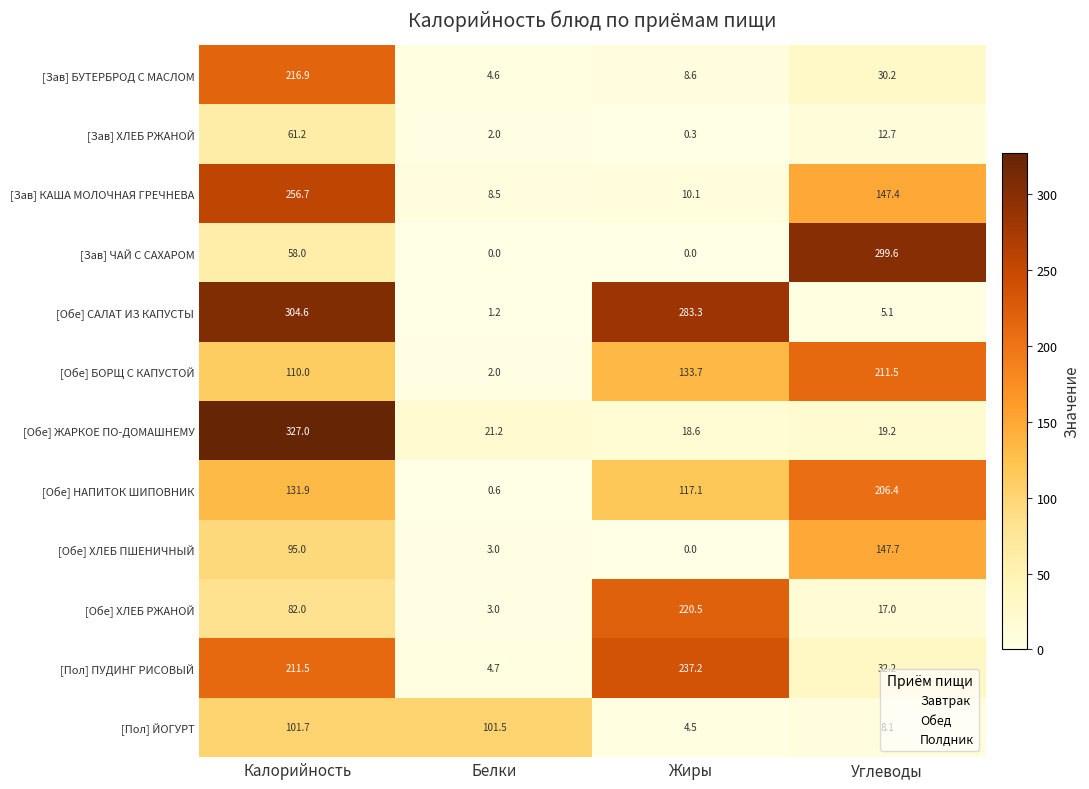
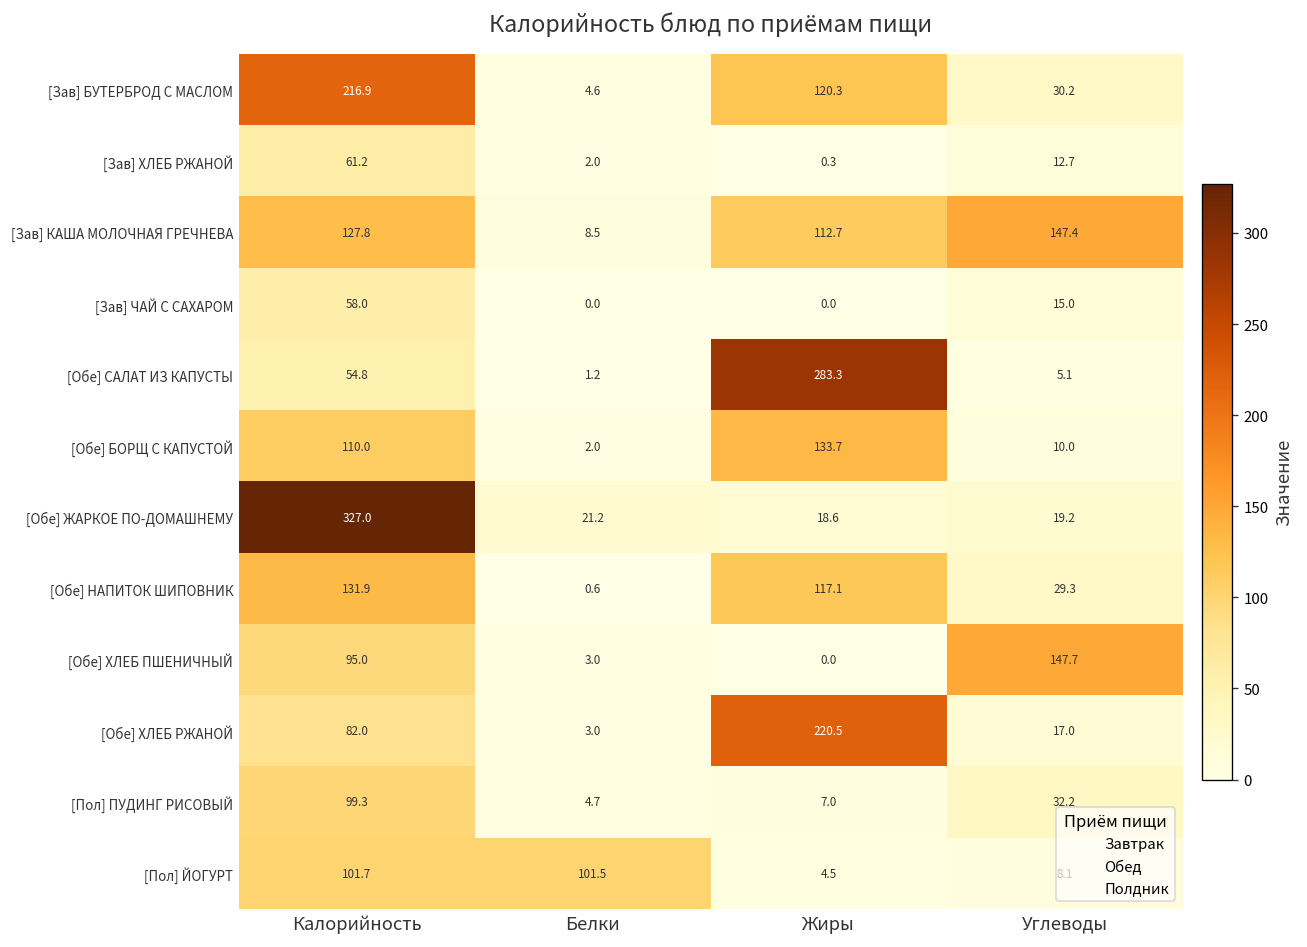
  {
    "[Зав] БУТЕРБРОД С МАСЛОМ": {
      "Калорийность": 216.9,
      "Белки": 4.6,
-     "Жиры": 8.6,
+     "Жиры": 120.3,
      "Углеводы": 30.2
    },
    "[Зав] ХЛЕБ РЖАНОЙ": {
      "Калорийность": 61.2,
      "Белки": 2.0,
      "Жиры": 0.3,
      "Углеводы": 12.7
    },
    "[Зав] КАША МОЛОЧНАЯ ГРЕЧНЕВА": {
-     "Калорийность": 256.7,
+     "Калорийность": 127.8,
      "Белки": 8.5,
-     "Жиры": 10.1,
+     "Жиры": 112.7,
      "Углеводы": 147.4
    },
    "[Зав] ЧАЙ С САХАРОМ": {
      "Калорийность": 58.0,
      "Белки": 0.0,
      "Жиры": 0.0,
-     "Углеводы": 299.6
+     "Углеводы": 15.0
    },
    "[Обе] САЛАТ ИЗ КАПУСТЫ": {
-     "Калорийность": 304.6,
+     "Калорийность": 54.8,
      "Белки": 1.2,
      "Жиры": 283.3,
      "Углеводы": 5.1
    },
    "[Обе] БОРЩ С КАПУСТОЙ": {
      "Калорийность": 110.0,
      "Белки": 2.0,
      "Жиры": 133.7,
-     "Углеводы": 211.5
+     "Углеводы": 10.0
    },
    "[Обе] ЖАРКОЕ ПО-ДОМАШНЕМУ": {
      "Калорийность": 327.0,
      "Белки": 21.2,
      "Жиры": 18.6,
      "Углеводы": 19.2
    },
    "[Обе] НАПИТОК ШИПОВНИК": {
      "Калорийность": 131.9,
      "Белки": 0.6,
      "Жиры": 117.1,
-     "Углеводы": 206.4
+     "Углеводы": 29.3
    },
    "[Обе] ХЛЕБ ПШЕНИЧНЫЙ": {
      "Калорийность": 95.0,
      "Белки": 3.0,
      "Жиры": 0.0,
      "Углеводы": 147.7
    },
    "[Обе] ХЛЕБ РЖАНОЙ": {
      "Калорийность": 82.0,
      "Белки": 3.0,
      "Жиры": 220.5,
      "Углеводы": 17.0
    },
    "[Пол] ПУДИНГ РИСОВЫЙ": {
-     "Калорийность": 211.5,
+     "Калорийность": 99.3,
      "Белки": 4.7,
-     "Жиры": 237.2
+     "Жиры": 7.0
    },
    "[Пол] ЙОГУРТ": {
      "Калорийность": 101.7,
      "Белки": 101.5,
      "Жиры": 4.5
    }
  }
